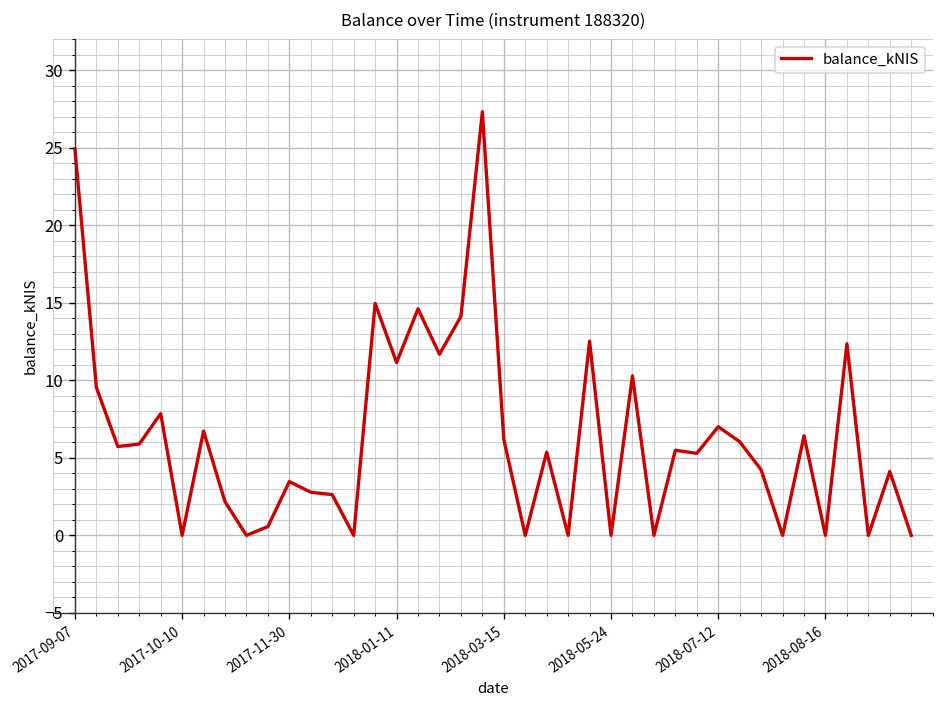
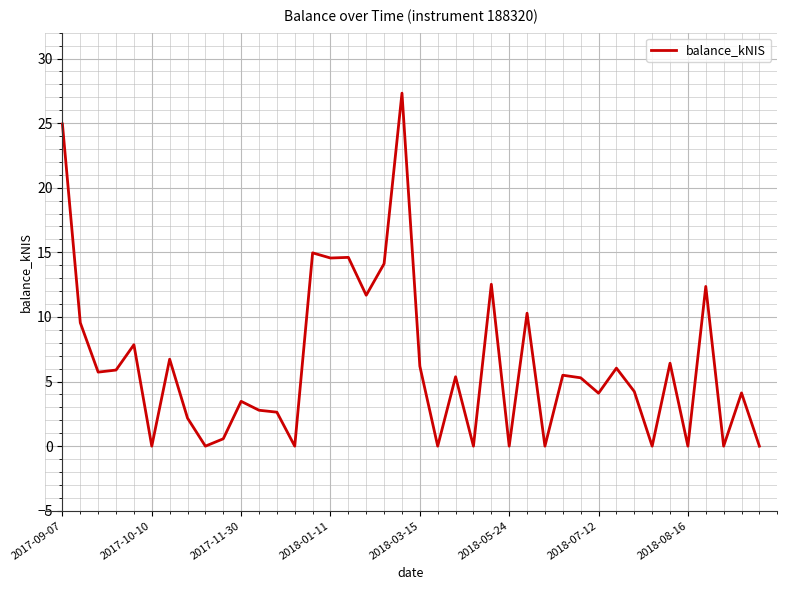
  {
    "2017-09-07": 24.9,
    "2017-10-10": 0.0,
    "2017-11-30": 3.5,
-   "2018-01-11": 11.2,
+   "2018-01-11": 14.6,
    "2018-03-15": 6.2,
    "2018-05-24": 0.0,
-   "2018-07-12": 7.0,
+   "2018-07-12": 4.1,
    "2018-08-16": 0.0
  }
